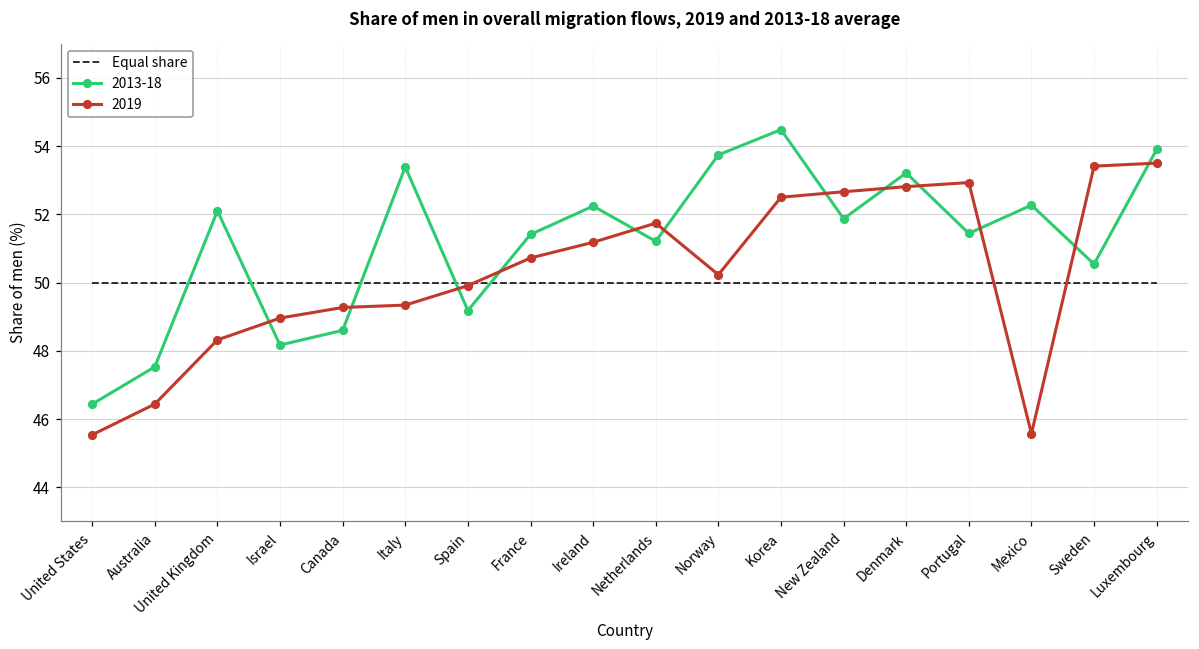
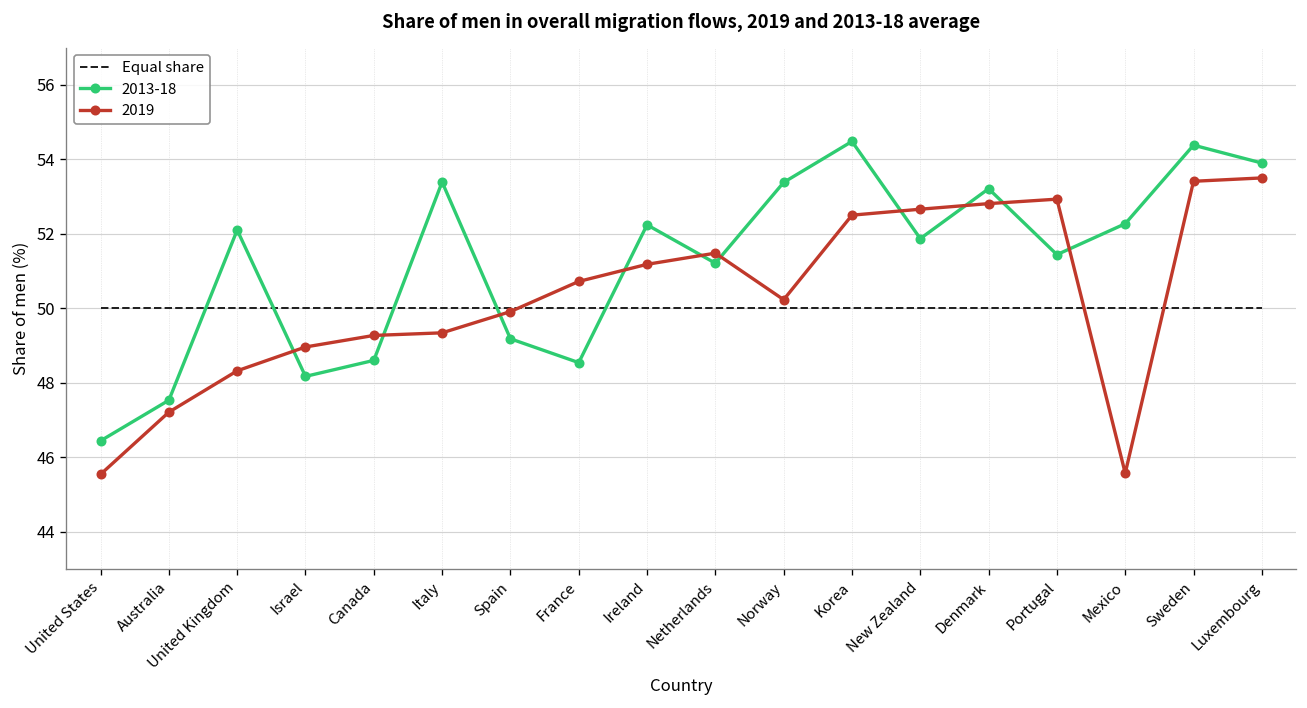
  {
    "Equal share": {
      "United States": 50.0,
      "Australia": 50.0,
      "United Kingdom": 50.0,
      "Israel": 50.0,
      "Canada": 50.0,
      "Italy": 50.0,
      "Spain": 50.0,
      "France": 50.0,
      "Ireland": 50.0,
      "Netherlands": 50.0,
      "Norway": 50.0,
      "Korea": 50.0,
      "New Zealand": 50.0,
      "Denmark": 50.0,
      "Portugal": 50.0,
      "Mexico": 50.0,
      "Sweden": 50.0,
      "Luxembourg": 50.0
    },
    "2013-18": {
      "United States": 46.4,
      "Australia": 47.5,
      "United Kingdom": 52.1,
      "Israel": 48.2,
      "Canada": 48.6,
      "Italy": 53.4,
      "Spain": 49.2,
-     "France": 51.4,
+     "France": 48.5,
      "Ireland": 52.2,
      "Netherlands": 51.2,
-     "Norway": 53.7,
+     "Norway": 53.4,
      "Korea": 54.5,
      "New Zealand": 51.9,
      "Denmark": 53.2,
      "Portugal": 51.4,
      "Mexico": 52.3,
-     "Sweden": 50.5,
+     "Sweden": 54.4,
      "Luxembourg": 53.9
    },
    "2019": {
      "United States": 45.5,
-     "Australia": 46.4,
+     "Australia": 47.2,
      "United Kingdom": 48.3,
      "Israel": 49.0,
      "Canada": 49.3,
      "Italy": 49.3,
      "Spain": 49.9,
      "France": 50.7,
      "Ireland": 51.2,
-     "Netherlands": 51.7,
+     "Netherlands": 51.5,
      "Norway": 50.2,
      "Korea": 52.5,
      "New Zealand": 52.7,
      "Denmark": 52.8,
      "Portugal": 52.9,
      "Mexico": 45.6,
      "Sweden": 53.4,
      "Luxembourg": 53.5
    }
  }
